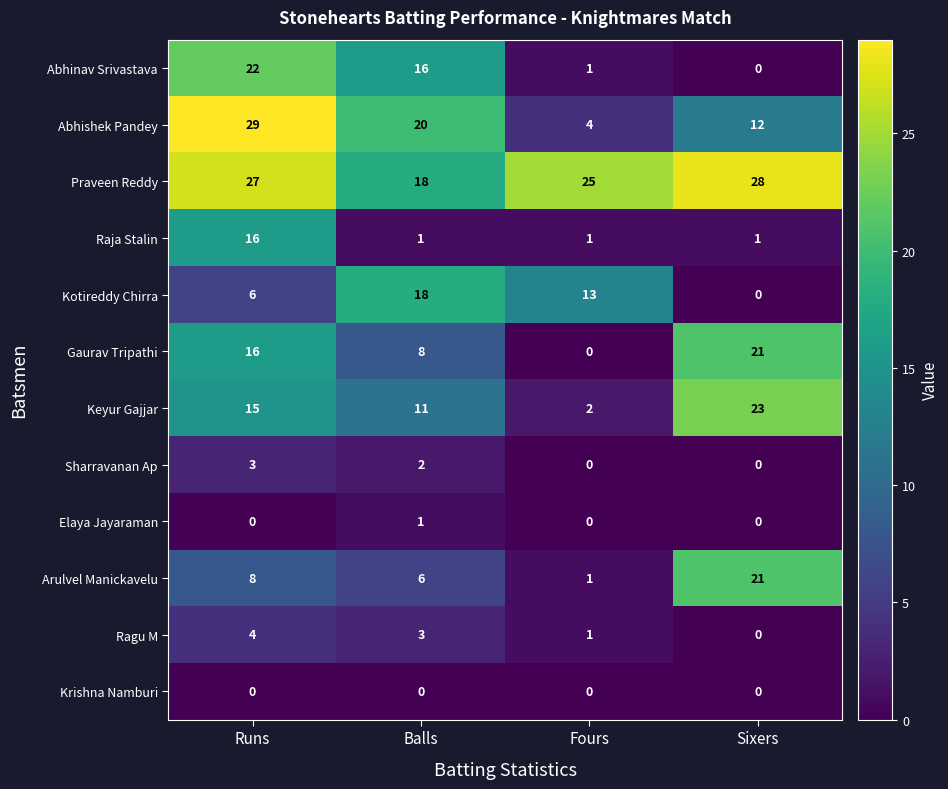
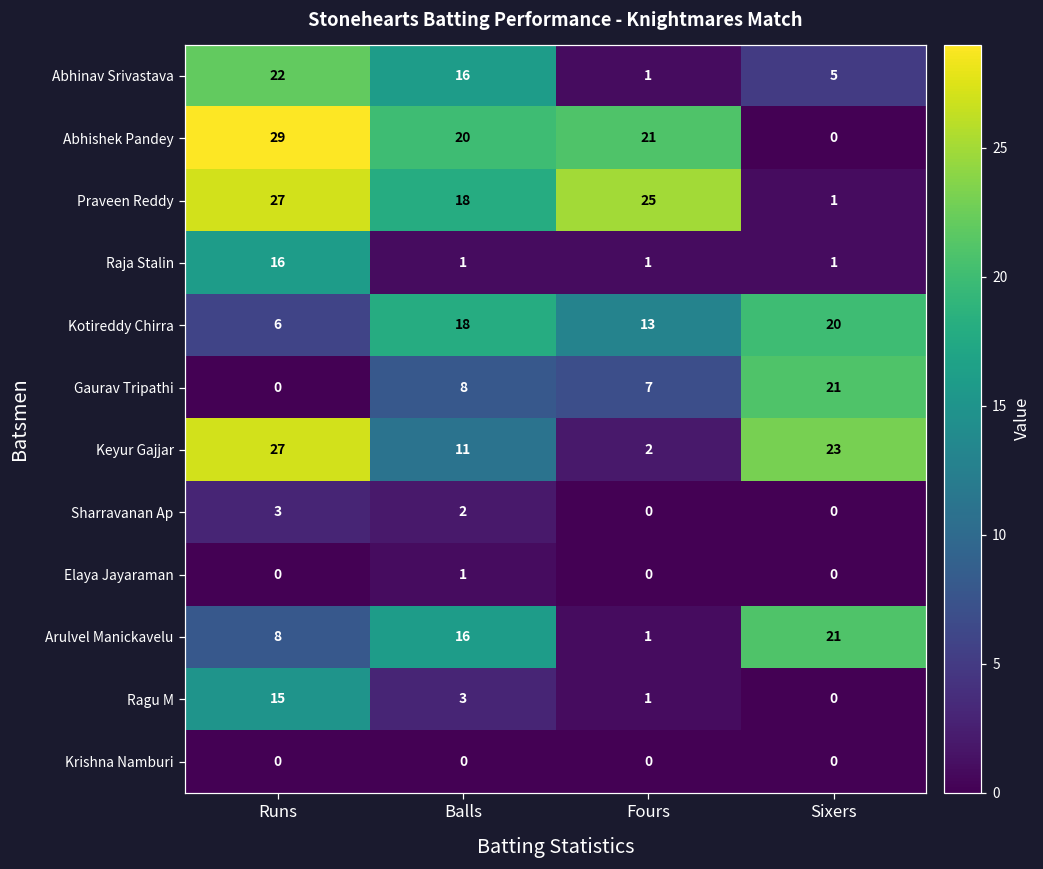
  {
    "Abhinav Srivastava": {
      "Runs": 22,
      "Balls": 16,
      "Fours": 1,
-     "Sixers": 0
+     "Sixers": 5
    },
    "Abhishek Pandey": {
      "Runs": 29,
      "Balls": 20,
-     "Fours": 4,
-     "Sixers": 12
+     "Fours": 21,
+     "Sixers": 0
    },
    "Praveen Reddy": {
      "Runs": 27,
      "Balls": 18,
      "Fours": 25,
-     "Sixers": 28
+     "Sixers": 1
    },
    "Raja Stalin": {
      "Runs": 16,
      "Balls": 1,
      "Fours": 1,
      "Sixers": 1
    },
    "Kotireddy Chirra": {
      "Runs": 6,
      "Balls": 18,
      "Fours": 13,
-     "Sixers": 0
+     "Sixers": 20
    },
    "Gaurav Tripathi": {
-     "Runs": 16,
+     "Runs": 0,
      "Balls": 8,
-     "Fours": 0,
+     "Fours": 7,
      "Sixers": 21
    },
    "Keyur Gajjar": {
-     "Runs": 15,
+     "Runs": 27,
      "Balls": 11,
      "Fours": 2,
      "Sixers": 23
    },
    "Sharravanan Ap": {
      "Runs": 3,
      "Balls": 2,
      "Fours": 0,
      "Sixers": 0
    },
    "Elaya Jayaraman": {
      "Runs": 0,
      "Balls": 1,
      "Fours": 0,
      "Sixers": 0
    },
    "Arulvel Manickavelu": {
      "Runs": 8,
-     "Balls": 6,
+     "Balls": 16,
      "Fours": 1,
      "Sixers": 21
    },
    "Ragu M": {
-     "Runs": 4,
+     "Runs": 15,
      "Balls": 3,
      "Fours": 1,
      "Sixers": 0
    },
    "Krishna Namburi": {
      "Runs": 0,
      "Balls": 0,
      "Fours": 0,
      "Sixers": 0
    }
  }
